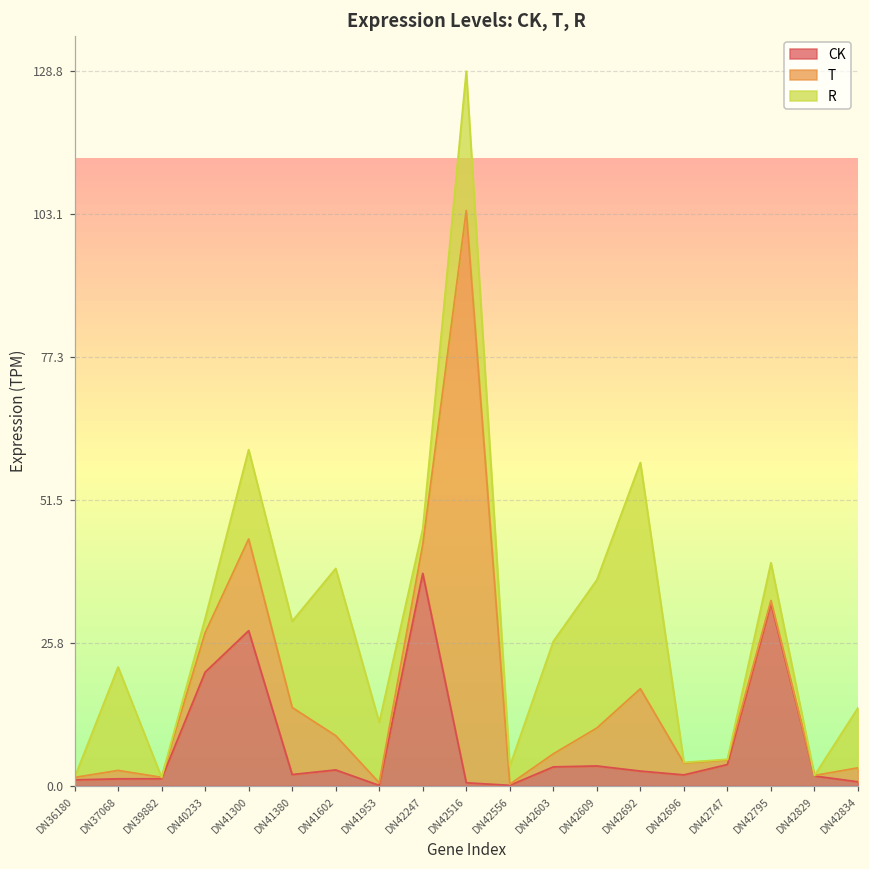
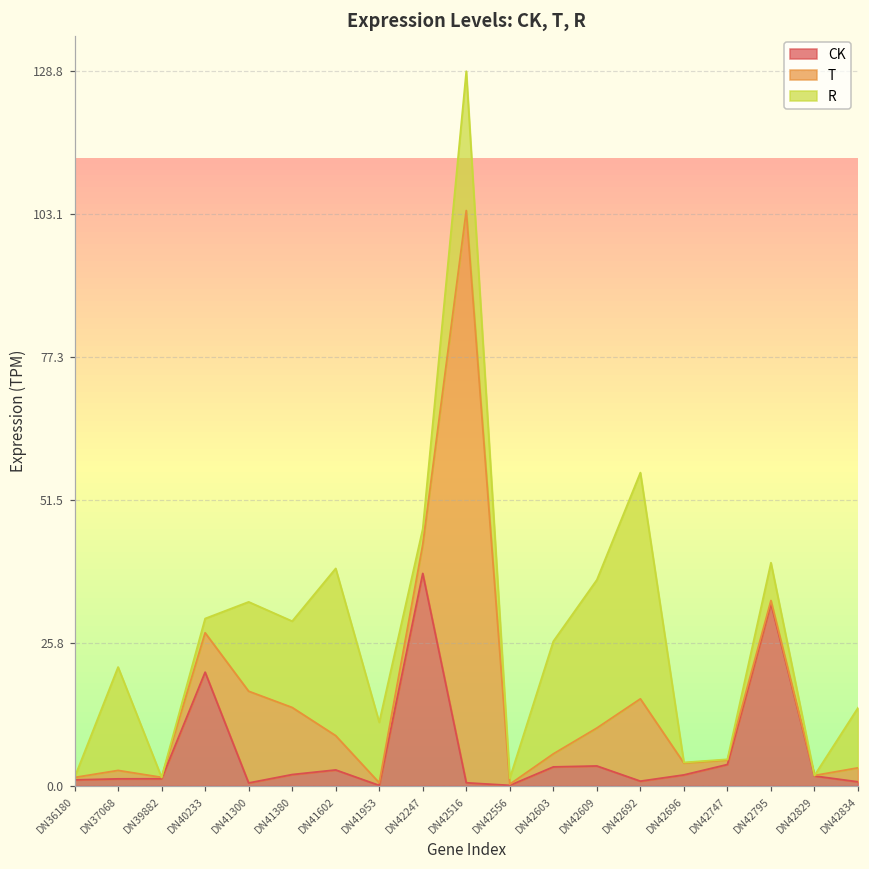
  {
    "CK": {
      "DN37068": 1,
      "DN40233": 20,
-     "DN41300": 28,
+     "DN41300": 1,
      "DN41380": 2,
      "DN41602": 3,
      "DN42247": 38,
      "DN42516": 1,
      "DN42603": 3,
      "DN42609": 4,
-     "DN42692": 3,
+     "DN42692": 1,
      "DN42696": 2,
      "DN42747": 4,
      "DN42795": 33,
      "DN42834": 1
    },
    "T": {
      "DN37068": 2,
      "DN40233": 7,
      "DN41300": 17,
      "DN41380": 12,
      "DN41602": 6,
      "DN42247": 5,
      "DN42516": 103,
      "DN42603": 2,
      "DN42609": 7,
      "DN42692": 15,
      "DN42795": 1,
      "DN42834": 3
    },
    "R": {
      "DN37068": 19,
      "DN40233": 3,
      "DN41300": 16,
      "DN41380": 16,
      "DN41602": 30,
      "DN41953": 11,
      "DN42247": 3,
      "DN42516": 25,
-     "DN42556": 3,
+     "DN42556": 1,
      "DN42603": 20,
      "DN42609": 27,
      "DN42692": 41,
      "DN42795": 7,
      "DN42834": 11
    }
  }
